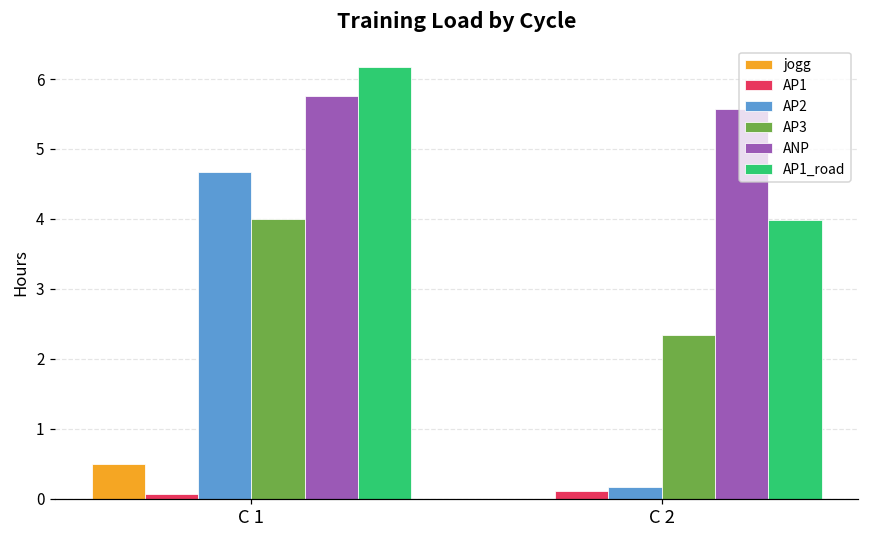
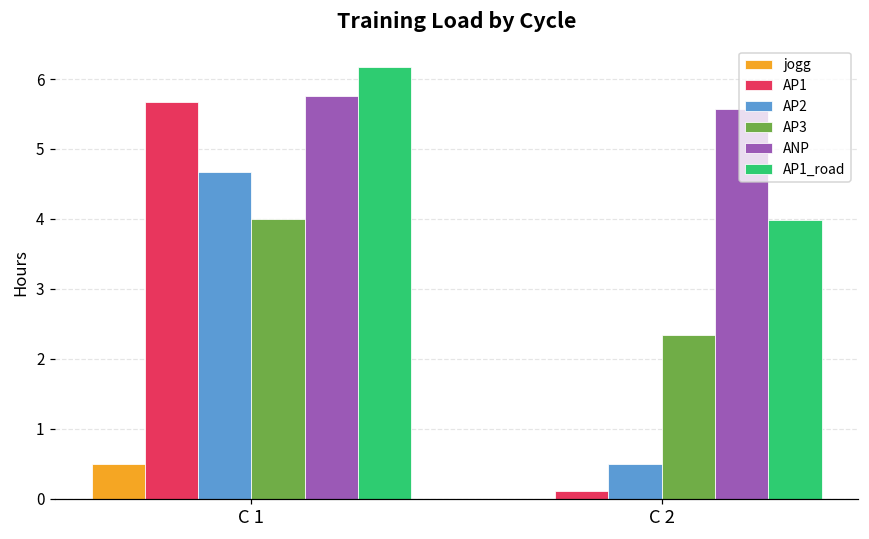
  {
    "jogg": {
      "C 1": 0.5,
      "C 2": 0.0
    },
    "AP1": {
-     "C 1": 0.1,
+     "C 1": 5.7,
      "C 2": 0.1
    },
    "AP2": {
      "C 1": 4.7,
-     "C 2": 0.2
+     "C 2": 0.5
    },
    "AP3": {
      "C 1": 4.0,
      "C 2": 2.3
    },
    "ANP": {
      "C 1": 5.8
    },
    "AP1_road": {
      "C 1": 6.2,
      "C 2": 4.0
    }
  }
